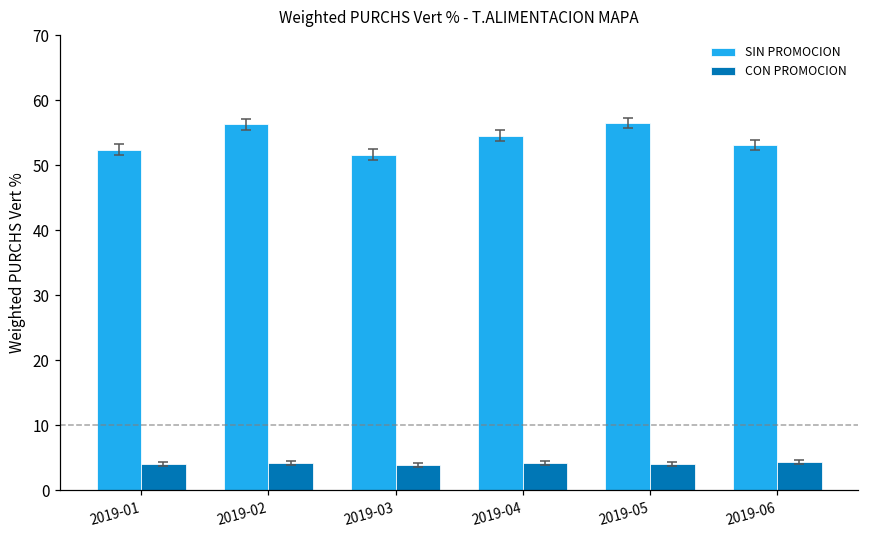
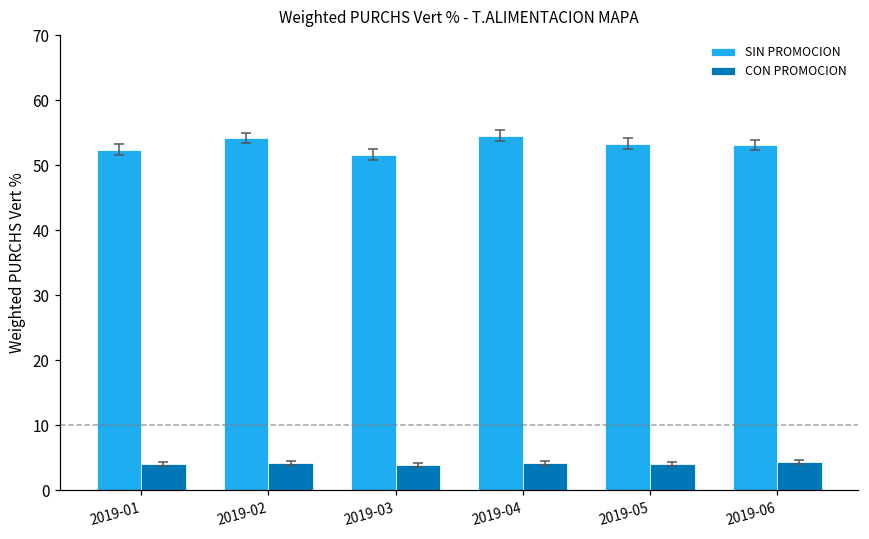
  {
    "SIN PROMOCION": {
      "2019-01": 52,
-     "2019-02": 56,
+     "2019-02": 54,
      "2019-03": 52,
      "2019-04": 55,
-     "2019-05": 57,
+     "2019-05": 53,
      "2019-06": 53
    },
    "CON PROMOCION": {
      "2019-01": 4,
      "2019-02": 4,
      "2019-03": 4,
      "2019-04": 4,
      "2019-05": 4,
      "2019-06": 4
    }
  }
